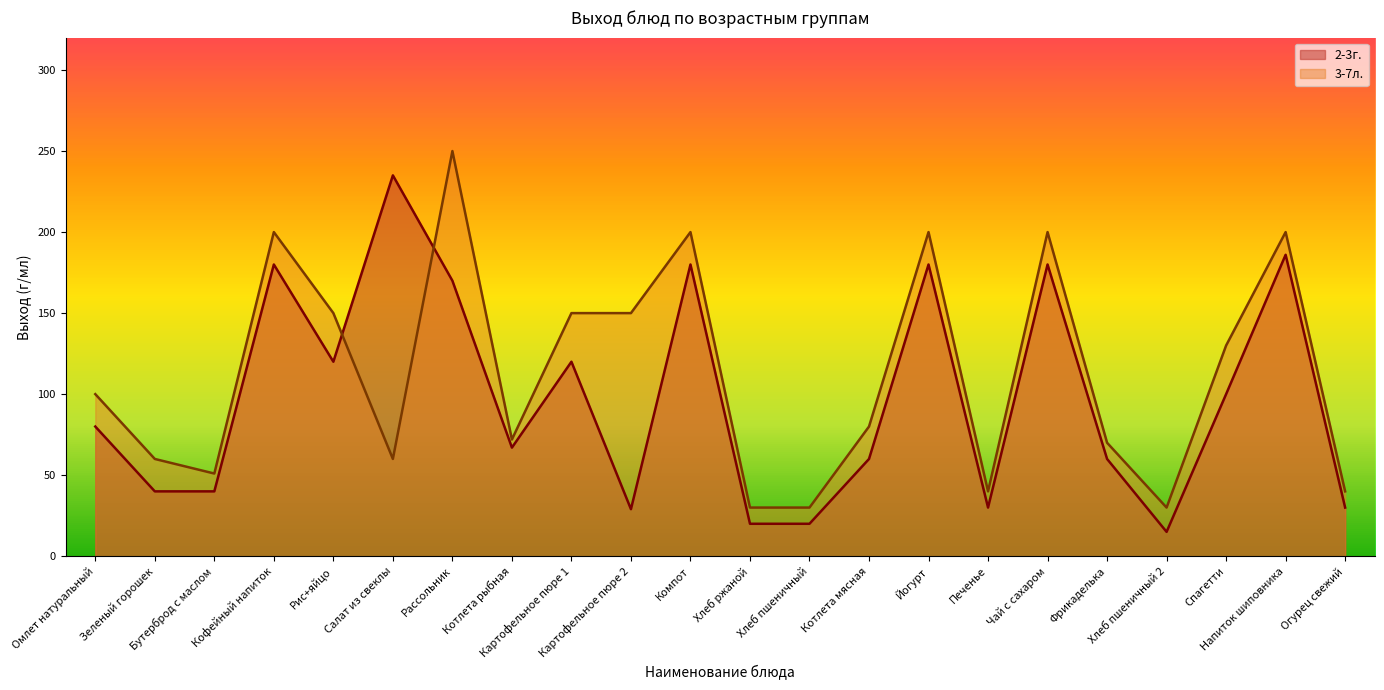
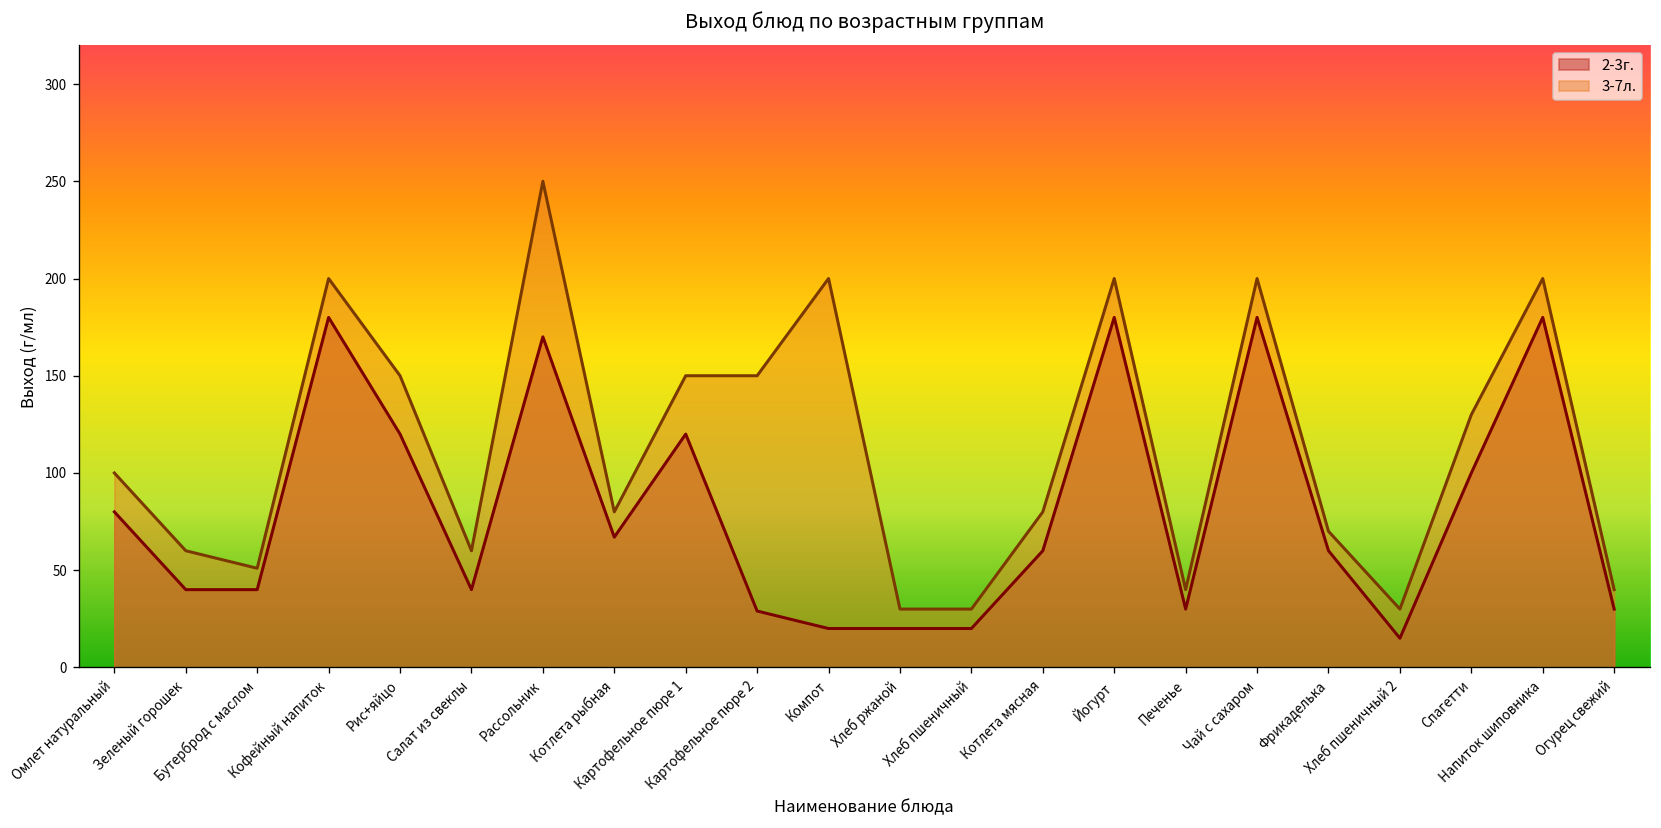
  {
    "2-3г.": {
      "Омлет натуральный": 80,
      "Зеленый горошек": 40,
      "Бутерброд с маслом": 40,
      "Кофейный напиток": 180,
      "Рис+яйцо": 120,
-     "Салат из свеклы": 235,
+     "Салат из свеклы": 40,
      "Рассольник": 170,
      "Котлета рыбная": 67,
      "Картофельное пюре 1": 120,
      "Картофельное пюре 2": 29,
-     "Компот": 180,
+     "Компот": 20,
      "Хлеб ржаной": 20,
      "Хлеб пшеничный": 20,
      "Котлета мясная": 60,
      "Йогурт": 180,
      "Печенье": 30,
      "Чай с сахаром": 180,
      "Фрикаделька": 60,
      "Хлеб пшеничный 2": 15,
      "Спагетти": 100,
-     "Напиток шиповника": 186,
+     "Напиток шиповника": 180,
      "Огурец свежий": 30
    },
    "3-7л.": {
      "Омлет натуральный": 100,
      "Зеленый горошек": 60,
      "Бутерброд с маслом": 51,
      "Кофейный напиток": 200,
      "Рис+яйцо": 150,
      "Салат из свеклы": 60,
      "Рассольник": 250,
-     "Котлета рыбная": 72,
+     "Котлета рыбная": 80,
      "Картофельное пюре 1": 150,
      "Картофельное пюре 2": 150,
      "Компот": 200,
      "Хлеб ржаной": 30,
      "Хлеб пшеничный": 30,
      "Котлета мясная": 80,
      "Йогурт": 200,
      "Печенье": 40,
      "Чай с сахаром": 200,
      "Фрикаделька": 70,
      "Хлеб пшеничный 2": 30,
      "Спагетти": 130,
      "Напиток шиповника": 200,
      "Огурец свежий": 40
    }
  }
